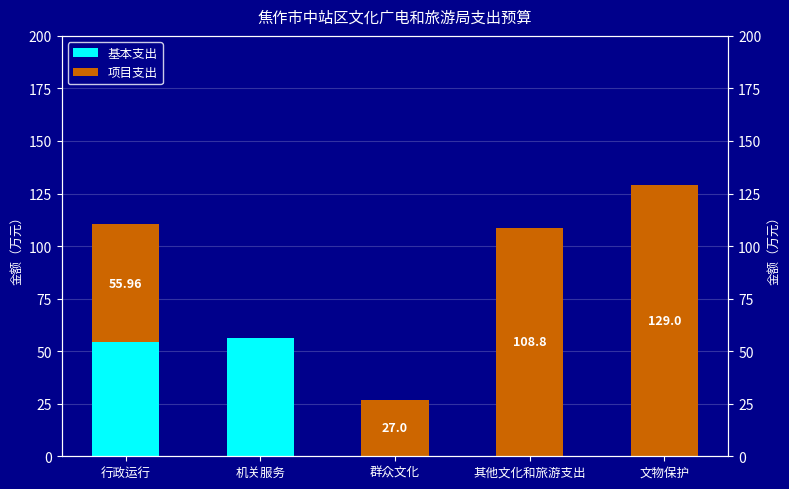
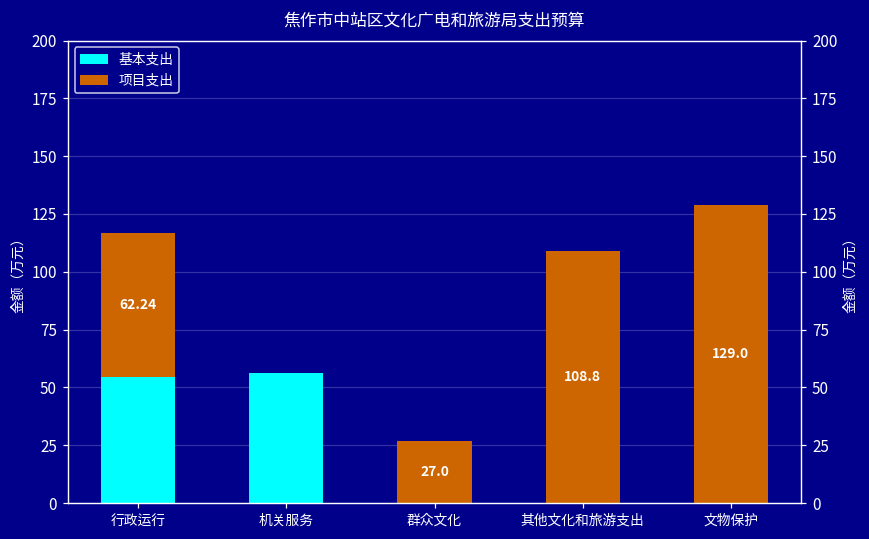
  {
    "基本支出": {
      "行政运行": 54,
      "机关服务": 56,
      "群众文化": 0,
      "其他文化和旅游支出": 0,
      "文物保护": 0
    },
    "项目支出": {
-     "行政运行": 55.96,
+     "行政运行": 62.24,
      "群众文化": 27.0,
      "其他文化和旅游支出": 108.8,
      "文物保护": 129.0
    }
  }
